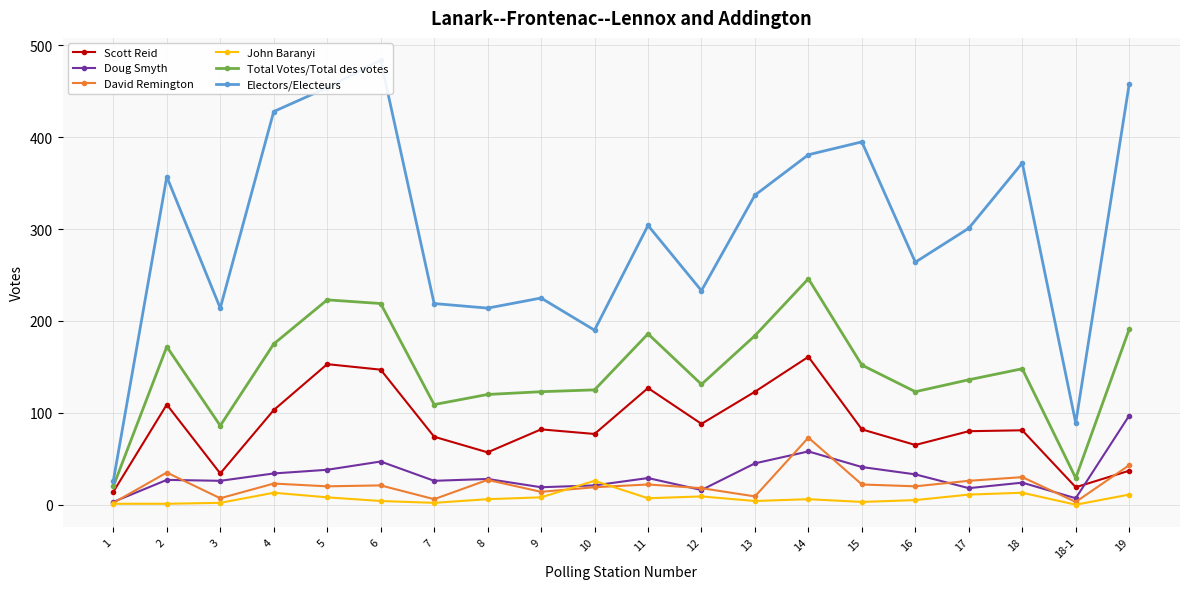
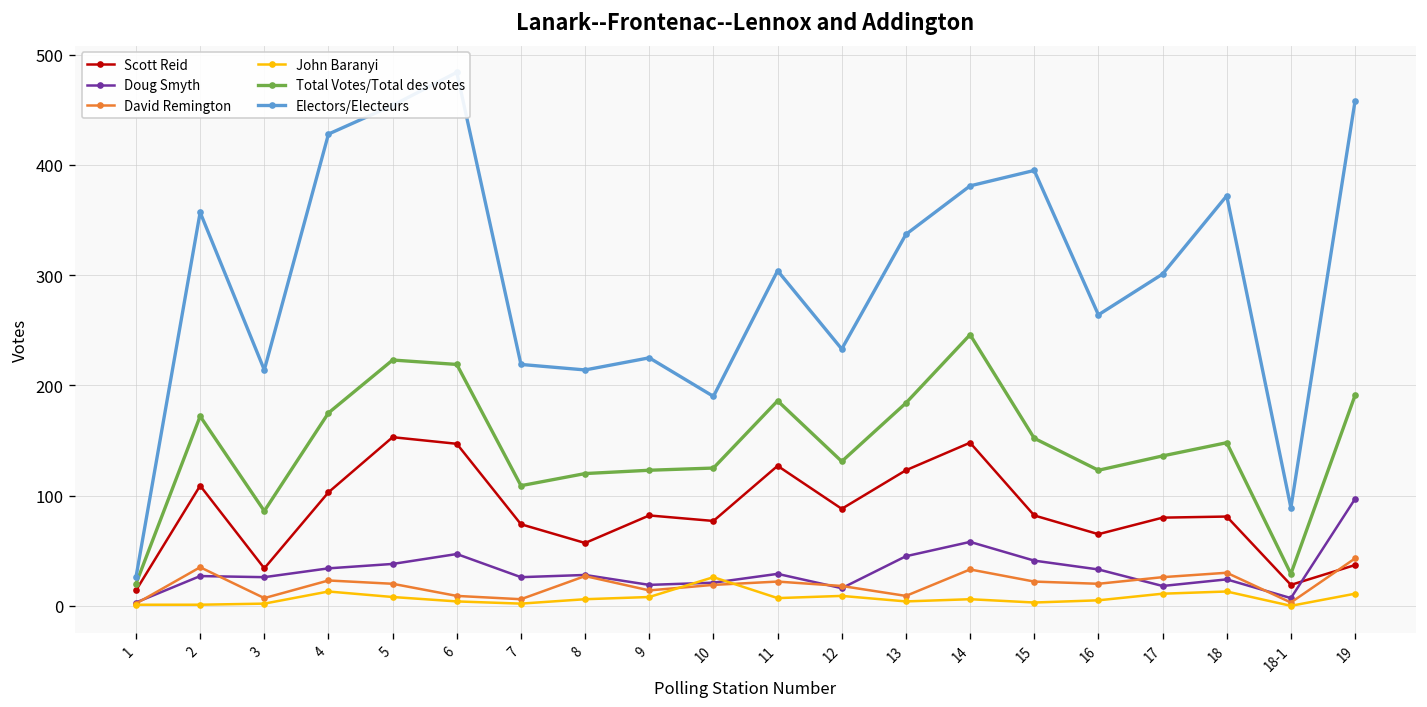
  {
    "Scott Reid": {
      "1": 10,
      "2": 110,
      "3": 30,
      "4": 100,
      "5": 150,
      "6": 150,
      "7": 70,
      "8": 60,
      "9": 80,
      "10": 80,
      "11": 130,
      "12": 90,
      "13": 120,
-     "14": 160,
+     "14": 150,
      "15": 80,
      "16": 70,
      "17": 80,
      "18": 80,
      "18-1": 20,
      "19": 40
    },
    "Doug Smyth": {
      "2": 30,
      "3": 30,
      "4": 30,
      "5": 40,
      "6": 50,
      "7": 30,
      "9": 20,
      "11": 30,
      "13": 50,
      "14": 60,
      "15": 40,
      "16": 30,
      "17": 20,
      "18": 20,
      "18-1": 10,
      "19": 100
    },
    "David Remington": {
      "2": 40,
      "3": 10,
      "4": 20,
      "5": 20,
-     "6": 20,
+     "6": 10,
      "7": 10,
      "9": 10,
      "11": 20,
      "13": 10,
-     "14": 70,
+     "14": 30,
      "15": 20,
      "16": 20,
      "17": 30,
      "18": 30,
      "18-1": 0,
      "19": 40
    },
    "John Baranyi": {
      "2": 0,
      "3": 0,
      "4": 10,
      "5": 10,
      "6": 0,
      "7": 0,
      "8": 10,
      "9": 10,
      "10": 30,
      "11": 10,
      "12": 10,
      "13": 0,
      "14": 10,
      "15": 0,
      "16": 10,
      "17": 10,
      "18": 10,
      "18-1": 0,
      "19": 10
    },
    "Total Votes/Total des votes": {
      "1": 20,
      "2": 170,
      "3": 90,
      "4": 180,
      "5": 220,
      "6": 220,
      "7": 110,
      "8": 120,
      "9": 120,
      "10": 130,
      "11": 190,
      "12": 130,
      "13": 180,
      "14": 250,
      "15": 150,
      "16": 120,
      "17": 140,
      "18": 150,
      "18-1": 30,
      "19": 190
    },
    "Electors/Electeurs": {
      "1": 30,
      "2": 360,
      "3": 210,
      "4": 430,
      "7": 220,
      "8": 210,
      "9": 230,
      "10": 190,
      "11": 300,
      "12": 230,
      "13": 340,
      "14": 380,
      "15": 400,
      "16": 260,
      "17": 300,
      "18": 370,
      "18-1": 90,
      "19": 460
    }
  }
